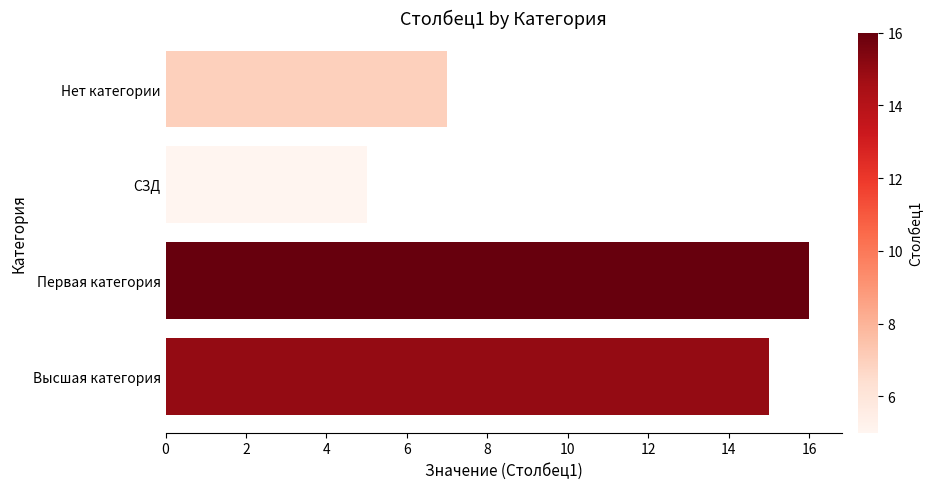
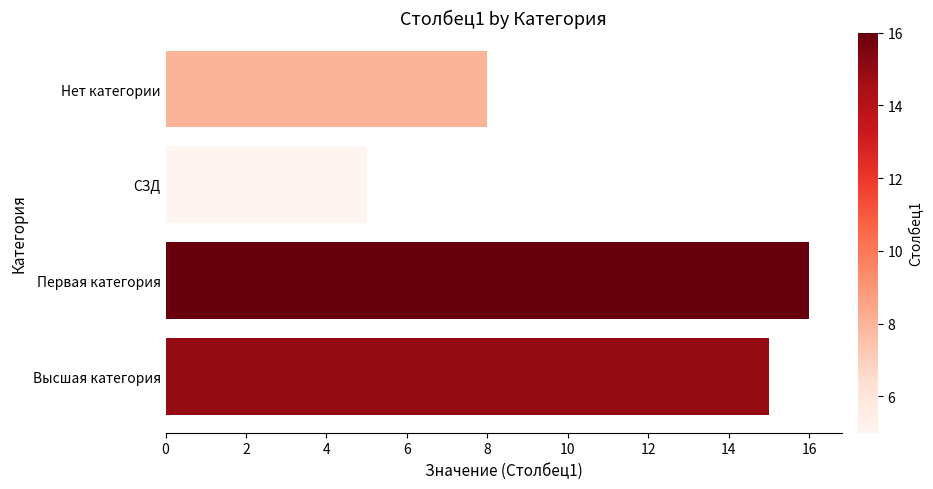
  {
-   "Нет категории": 7,
+   "Нет категории": 8,
    "СЗД": 5,
    "Первая категория": 16,
    "Высшая категория": 15
  }
